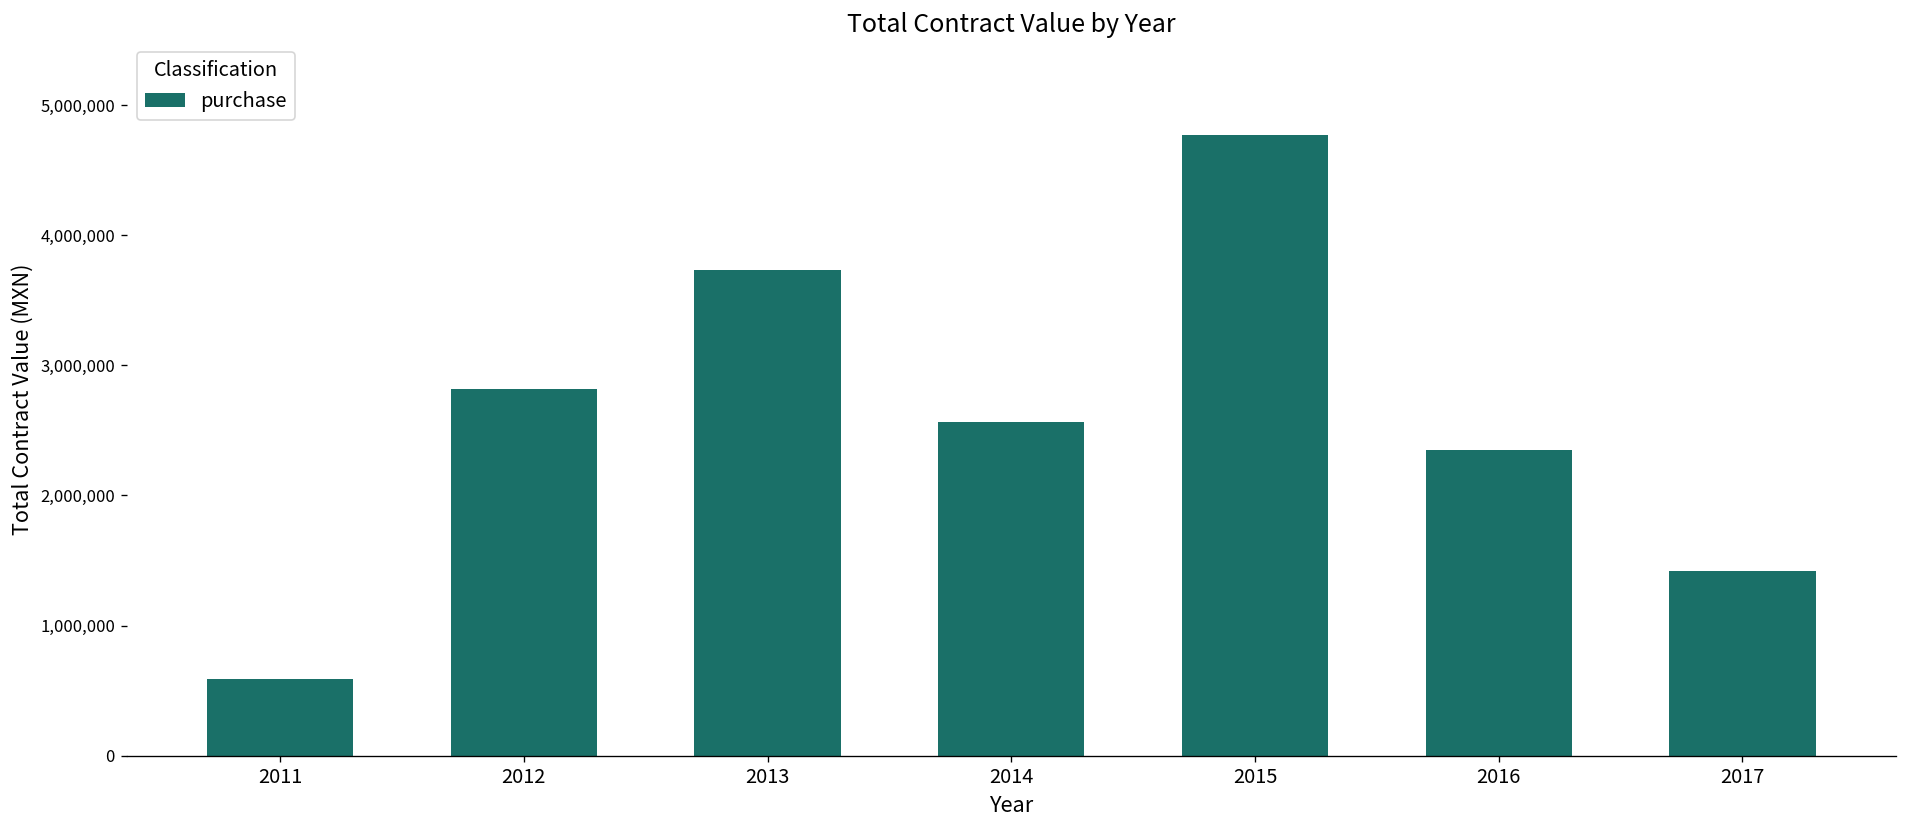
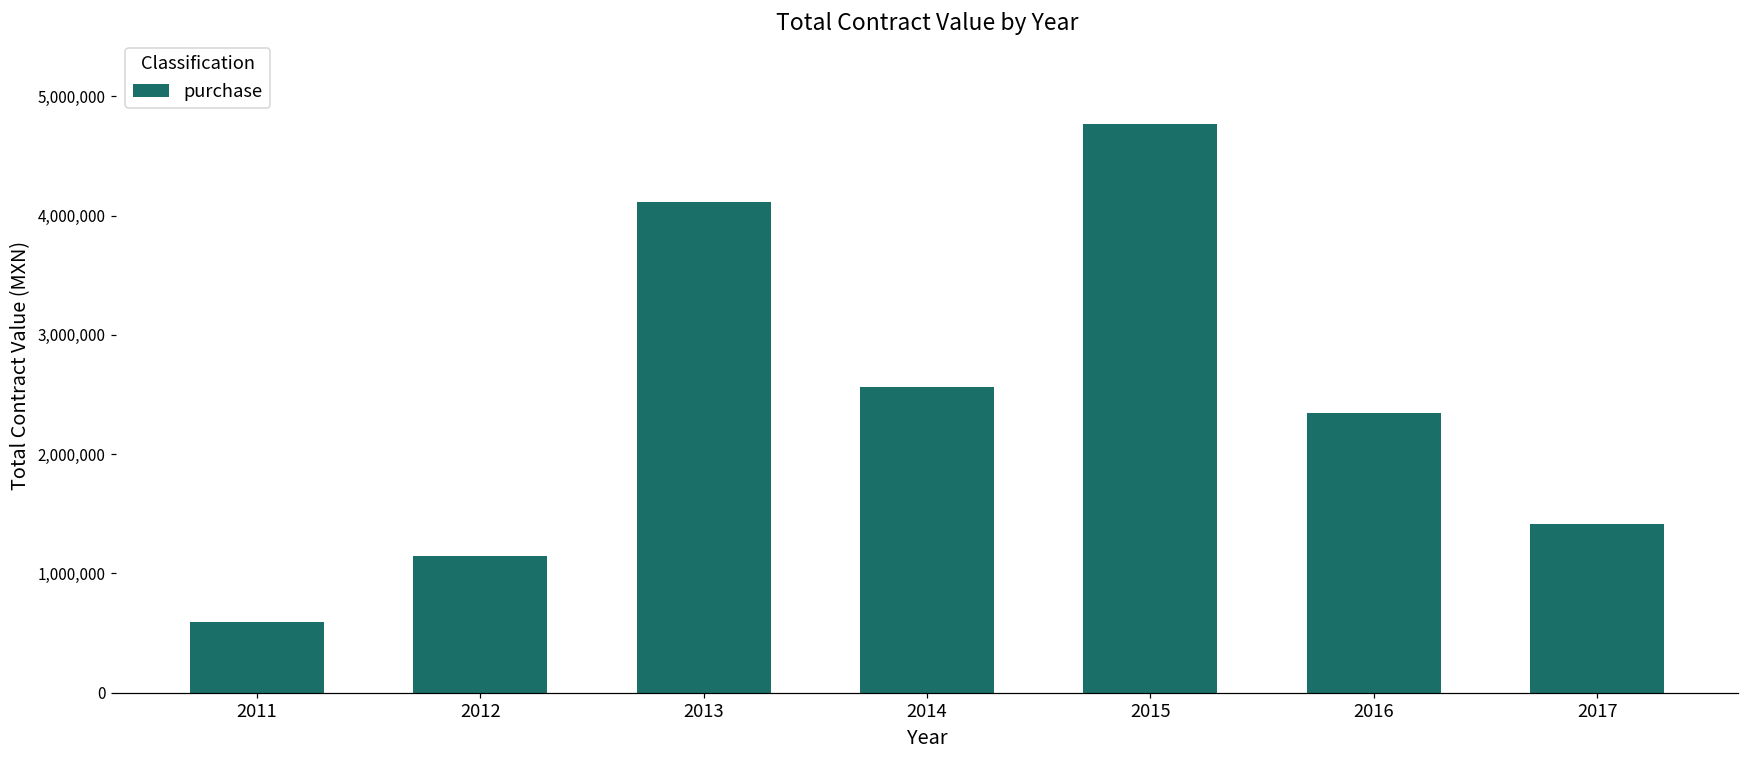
  {
    "2011": "590,000",
-   "2012": "2,820,000",
-   "2013": "3,730,000",
+   "2012": "1,150,000",
+   "2013": "4,110,000",
    "2014": "2,560,000",
    "2015": "4,770,000",
    "2016": "2,350,000",
    "2017": "1,420,000"
  }
